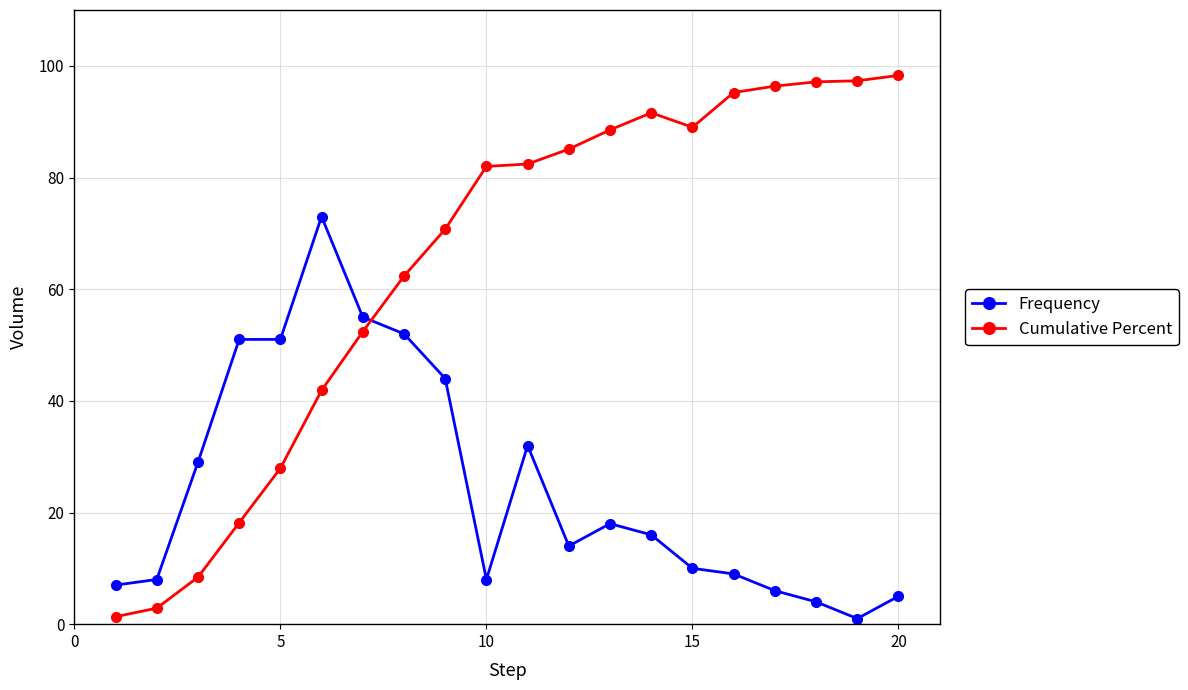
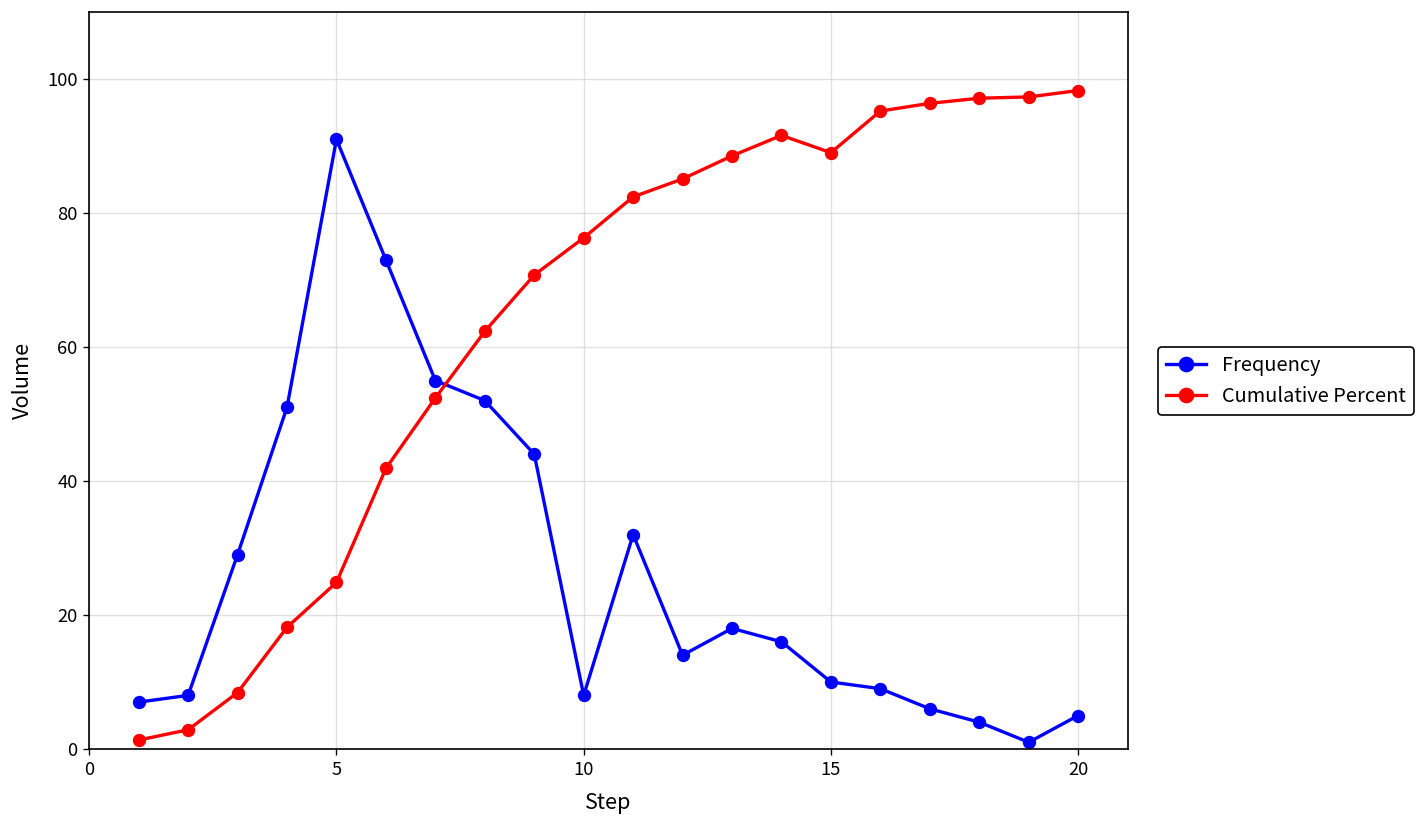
  {
    "Frequency": {
-     "5": 51,
+     "5": 91,
      "10": 8,
      "15": 10,
      "20": 5
    },
    "Cumulative Percent": {
-     "5": 28,
-     "10": 82,
+     "5": 25,
+     "10": 76,
      "15": 89,
      "20": 98
    }
  }
